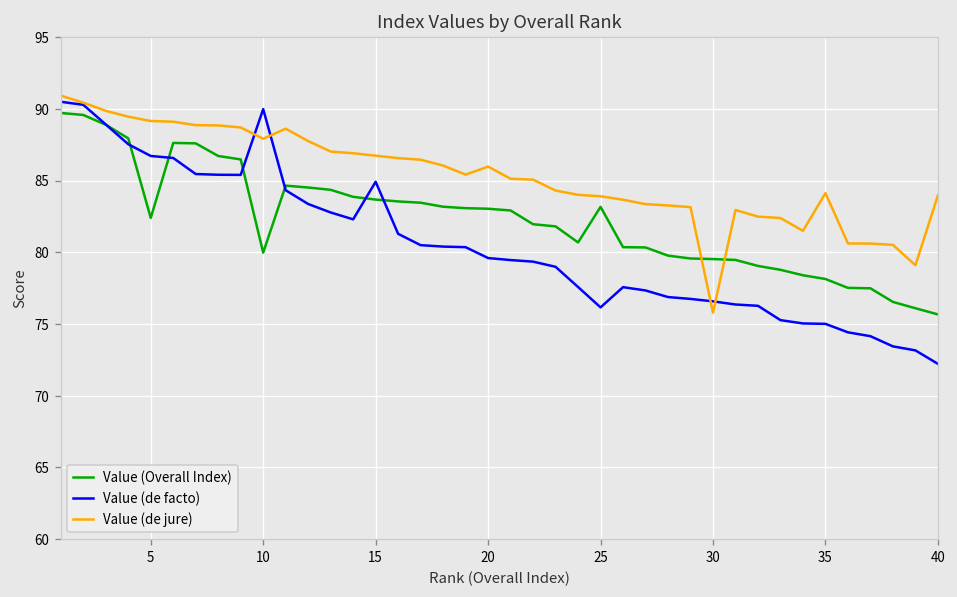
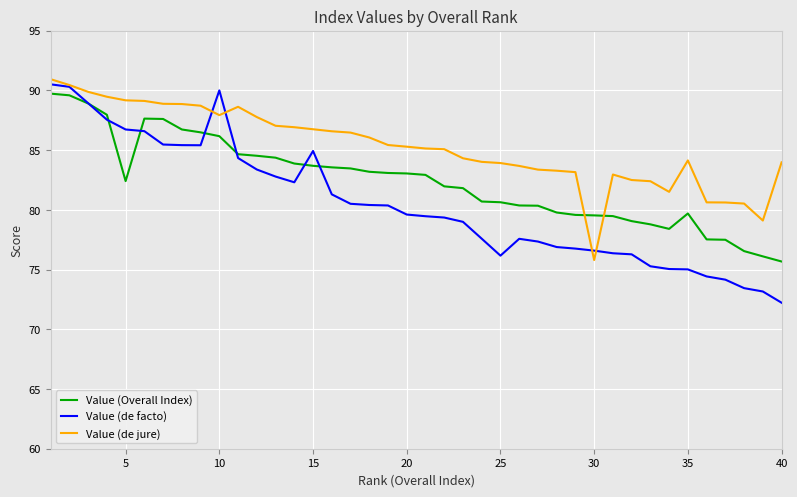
  {
    "Value (Overall Index)": {
      "5": 82.4,
-     "10": 80.0,
+     "10": 86.2,
      "15": 83.7,
      "20": 83.0,
-     "25": 83.2,
+     "25": 80.6,
      "30": 79.5,
-     "35": 78.1,
+     "35": 79.7,
      "40": 75.7
    },
    "Value (de facto)": {
      "5": 86.7,
      "10": 90.0,
      "15": 84.9,
      "20": 79.6,
      "25": 76.2,
      "30": 76.6,
      "35": 75.0,
      "40": 72.2
    },
    "Value (de jure)": {
      "5": 89.2,
      "10": 87.9,
      "15": 86.7,
-     "20": 86.0,
+     "20": 85.3,
      "25": 83.9,
      "30": 75.8,
      "35": 84.1,
      "40": 84.0
    }
  }
